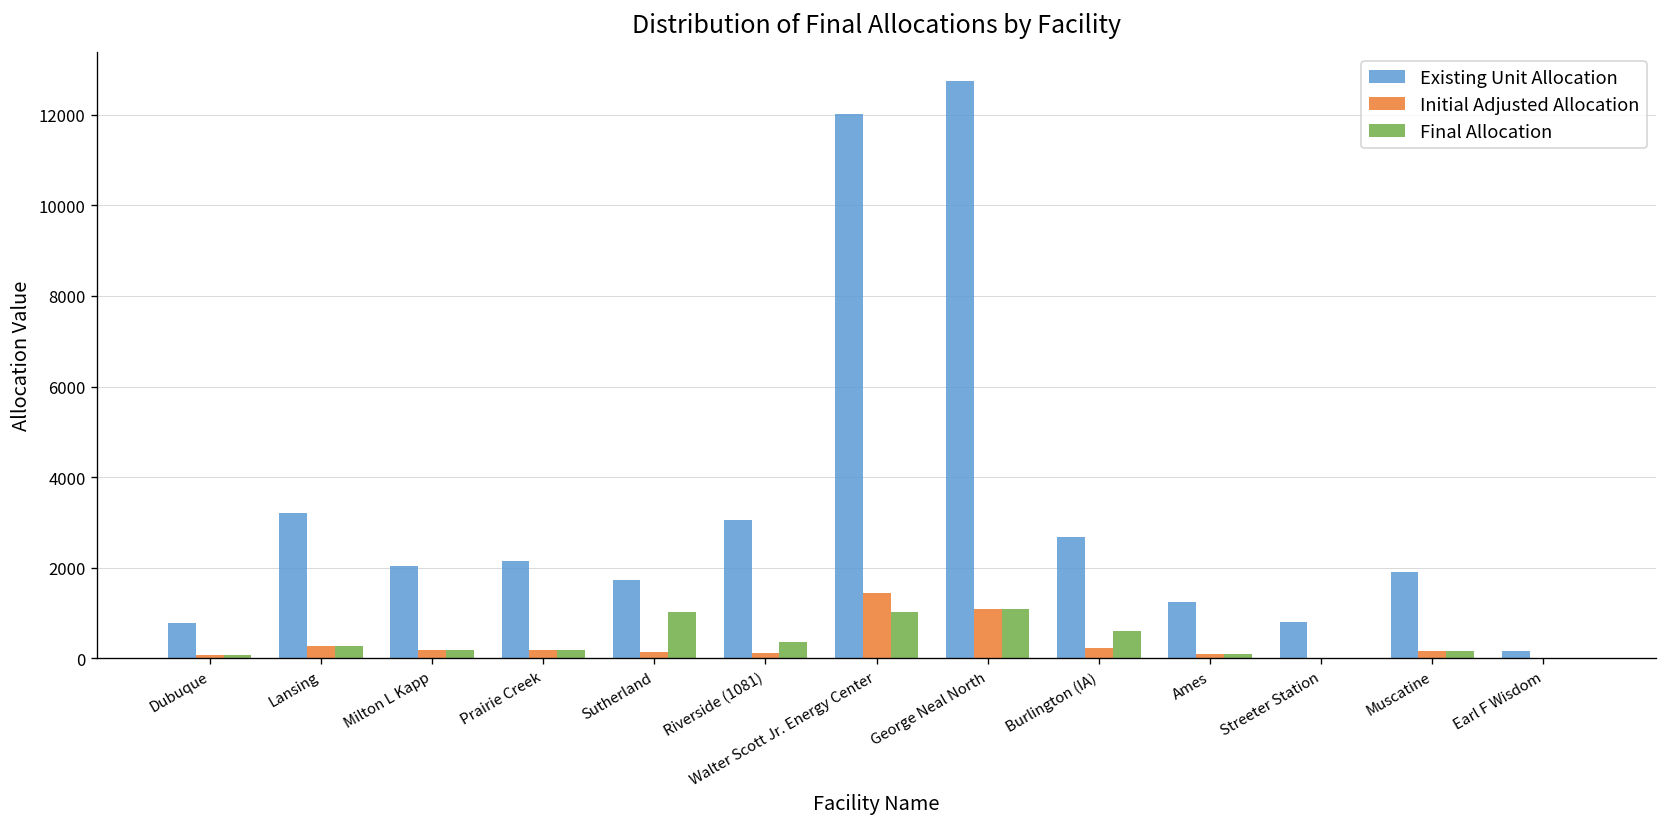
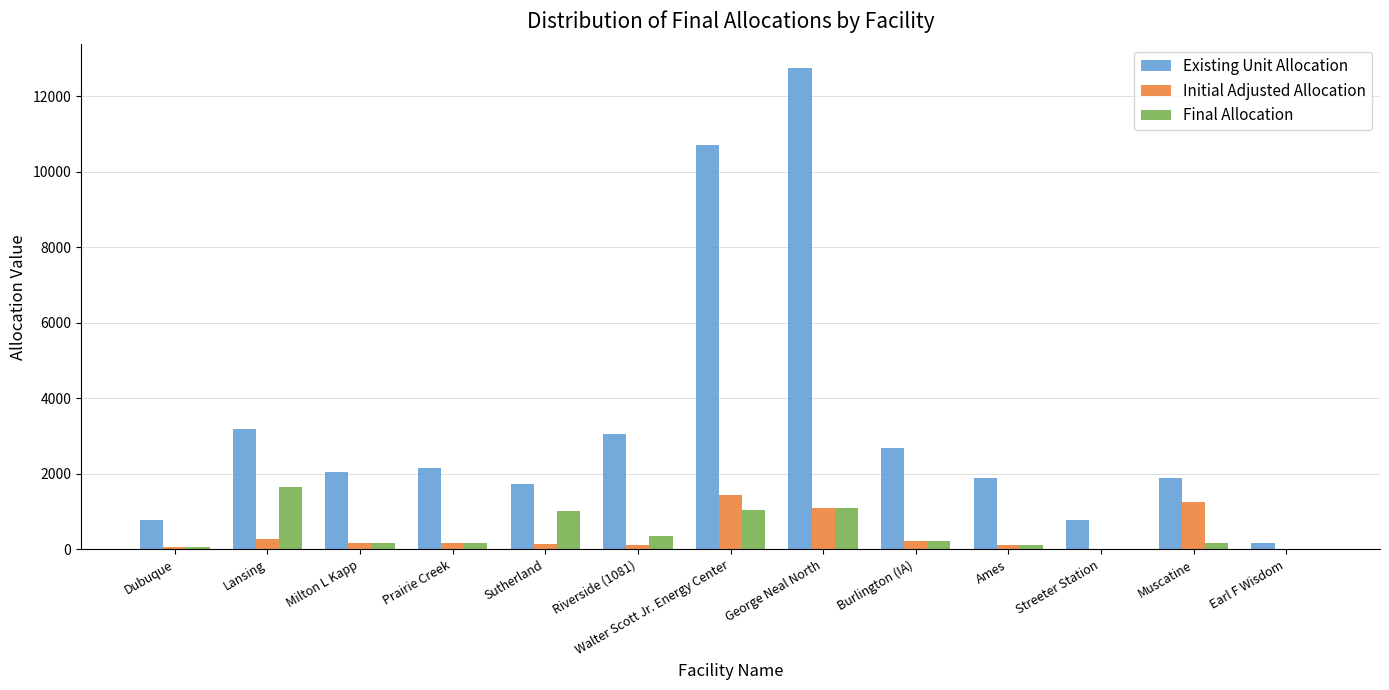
  {
    "Existing Unit Allocation": {
      "Dubuque": 800,
      "Lansing": 3200,
      "Milton L Kapp": 2000,
      "Prairie Creek": 2200,
      "Sutherland": 1700,
      "Riverside (1081)": 3100,
-     "Walter Scott Jr. Energy Center": 12000,
+     "Walter Scott Jr. Energy Center": 10700,
      "George Neal North": 12700,
      "Burlington (IA)": 2700,
-     "Ames": 1200,
+     "Ames": 1900,
      "Streeter Station": 800,
      "Muscatine": 1900,
      "Earl F Wisdom": 200
    },
    "Initial Adjusted Allocation": {
      "Lansing": 300,
      "Milton L Kapp": 200,
      "Prairie Creek": 200,
      "Sutherland": 100,
      "Riverside (1081)": 100,
      "Walter Scott Jr. Energy Center": 1400,
      "George Neal North": 1100,
      "Burlington (IA)": 200,
      "Ames": 100,
-     "Muscatine": 200
+     "Muscatine": 1200
    },
    "Final Allocation": {
-     "Lansing": 300,
+     "Lansing": 1600,
      "Milton L Kapp": 200,
      "Prairie Creek": 200,
      "Sutherland": 1000,
      "Riverside (1081)": 400,
      "Walter Scott Jr. Energy Center": 1000,
      "George Neal North": 1100,
-     "Burlington (IA)": 600,
+     "Burlington (IA)": 200,
      "Ames": 100,
      "Muscatine": 200
    }
  }
